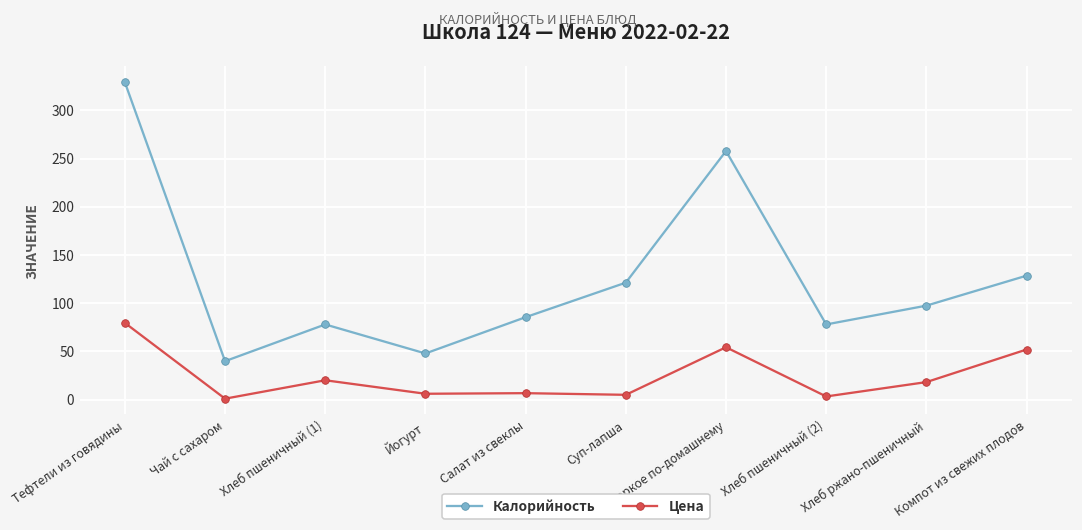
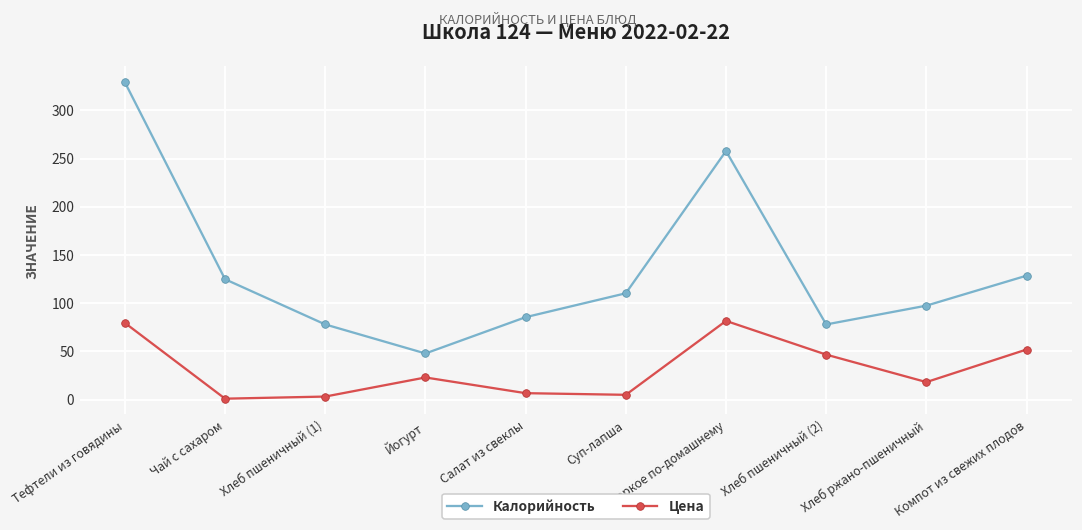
  {
    "Калорийность": {
      "Тефтели из говядины": 330,
-     "Чай с сахаром": 40,
+     "Чай с сахаром": 120,
      "Хлеб пшеничный (1)": 80,
      "Йогурт": 50,
      "Салат из свеклы": 90,
-     "Суп-лапша": 120,
+     "Суп-лапша": 110,
      "Жаркое по-домашнему": 260,
      "Хлеб пшеничный (2)": 80,
      "Хлеб ржано-пшеничный": 100,
      "Компот из свежих плодов": 130
    },
    "Цена": {
      "Тефтели из говядины": 80,
      "Чай с сахаром": 0,
-     "Хлеб пшеничный (1)": 20,
-     "Йогурт": 10,
+     "Хлеб пшеничный (1)": 0,
+     "Йогурт": 20,
      "Салат из свеклы": 10,
      "Суп-лапша": 10,
-     "Жаркое по-домашнему": 50,
-     "Хлеб пшеничный (2)": 0,
+     "Жаркое по-домашнему": 80,
+     "Хлеб пшеничный (2)": 50,
      "Хлеб ржано-пшеничный": 20,
      "Компот из свежих плодов": 50
    }
  }
